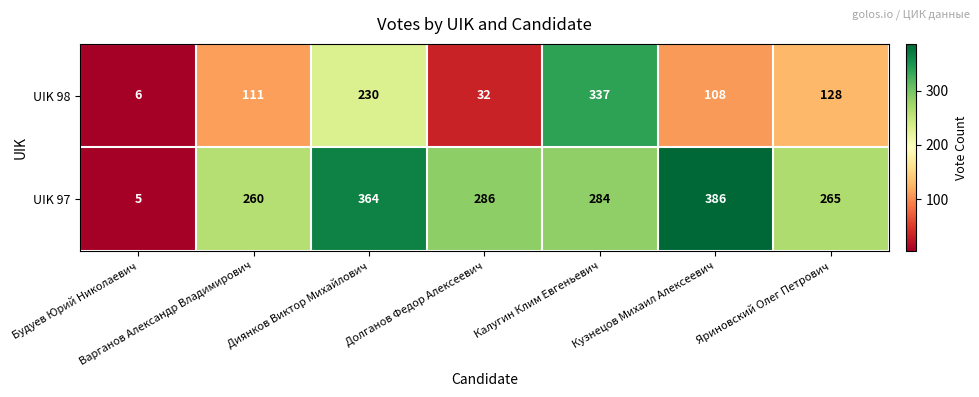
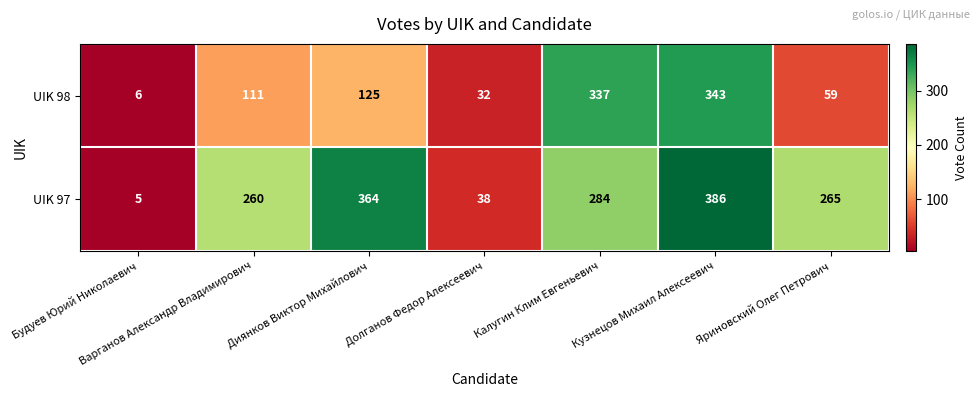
  {
    "UIK 98": {
      "Будуев Юрий Николаевич": 6,
      "Варганов Александр Владимирович": 111,
-     "Диянков Виктор Михайлович": 230,
+     "Диянков Виктор Михайлович": 125,
      "Долганов Федор Алексеевич": 32,
      "Калугин Клим Евгеньевич": 337,
-     "Кузнецов Михаил Алексеевич": 108,
-     "Яриновский Олег Петрович": 128
+     "Кузнецов Михаил Алексеевич": 343,
+     "Яриновский Олег Петрович": 59
    },
    "UIK 97": {
      "Будуев Юрий Николаевич": 5,
      "Варганов Александр Владимирович": 260,
      "Диянков Виктор Михайлович": 364,
-     "Долганов Федор Алексеевич": 286,
+     "Долганов Федор Алексеевич": 38,
      "Калугин Клим Евгеньевич": 284,
      "Кузнецов Михаил Алексеевич": 386,
      "Яриновский Олег Петрович": 265
    }
  }
